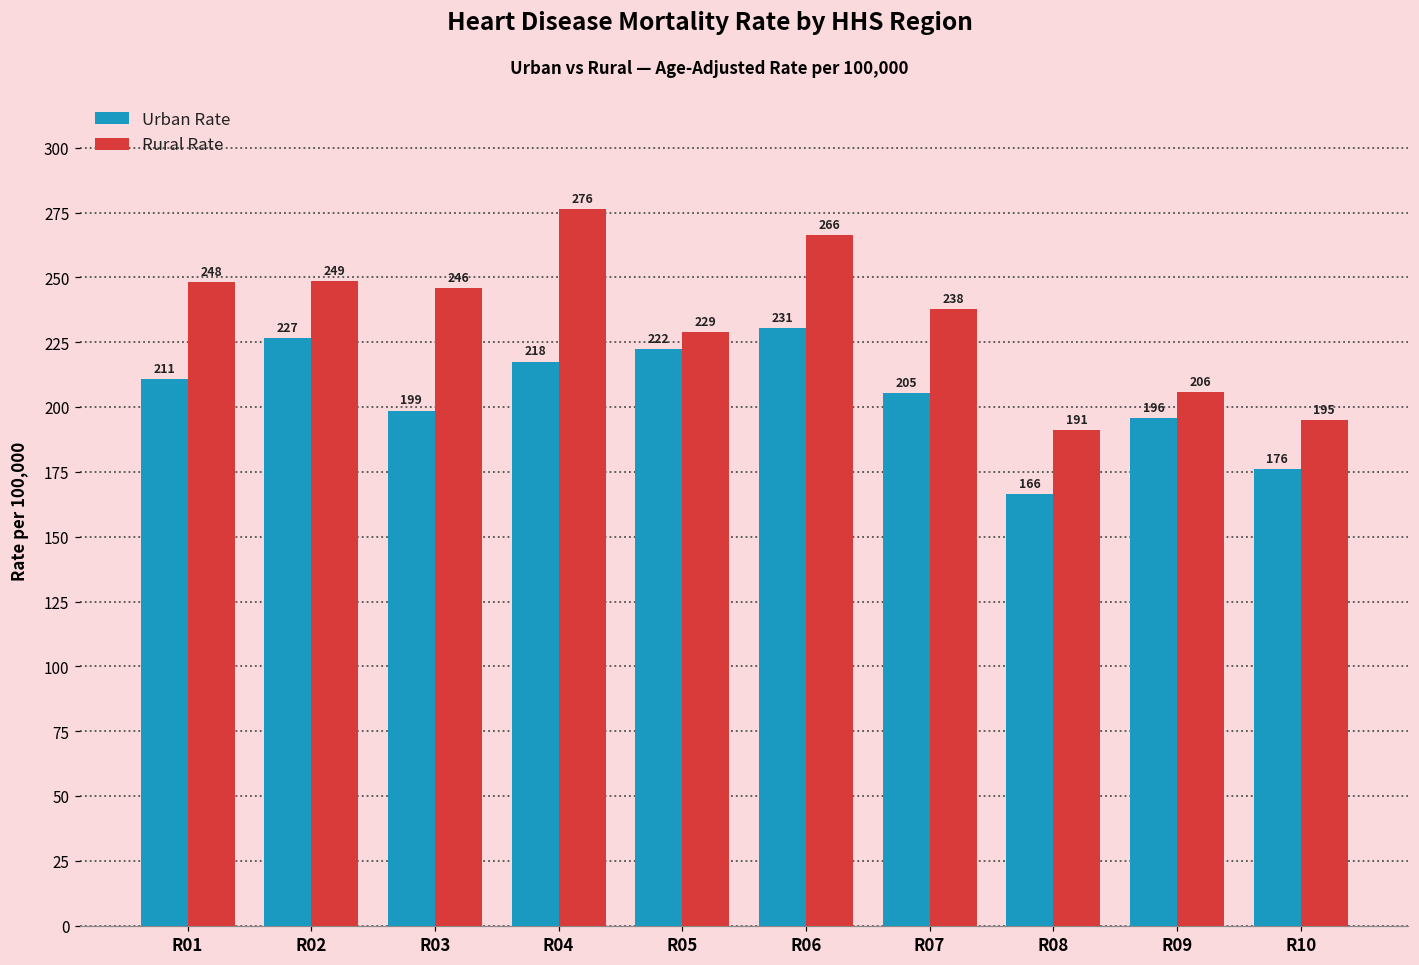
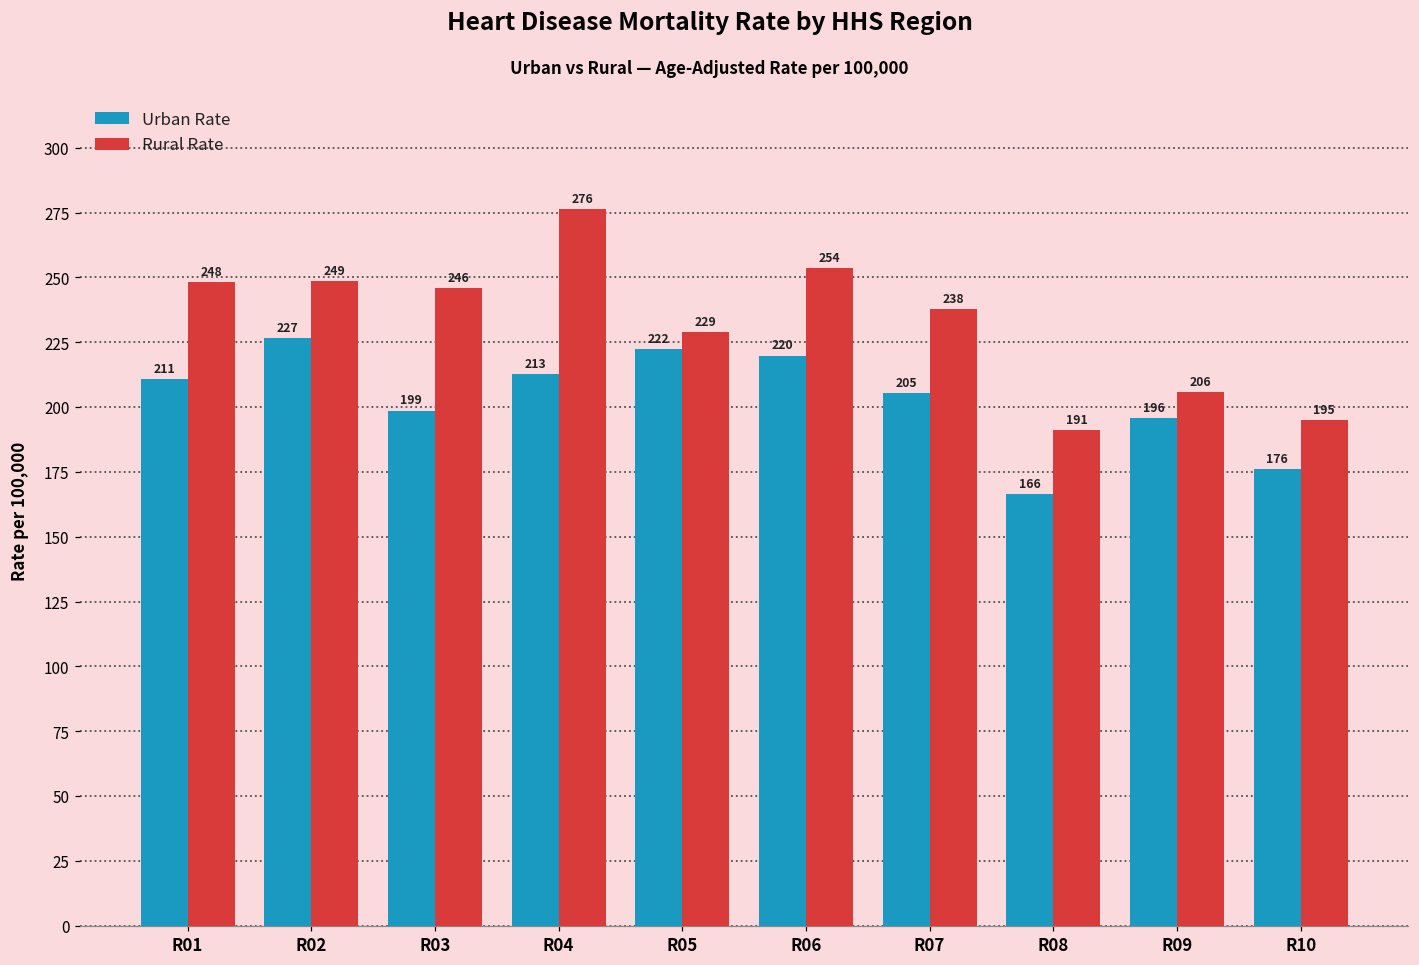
  {
    "Urban Rate": {
      "R01": 211,
      "R02": 227,
      "R03": 199,
-     "R04": 218,
+     "R04": 213,
      "R05": 222,
-     "R06": 231,
+     "R06": 220,
      "R07": 205,
      "R08": 166,
      "R09": 196,
      "R10": 176
    },
    "Rural Rate": {
      "R01": 248,
      "R02": 249,
      "R03": 246,
      "R04": 276,
      "R05": 229,
-     "R06": 266,
+     "R06": 254,
      "R07": 238,
      "R08": 191,
      "R09": 206,
      "R10": 195
    }
  }
